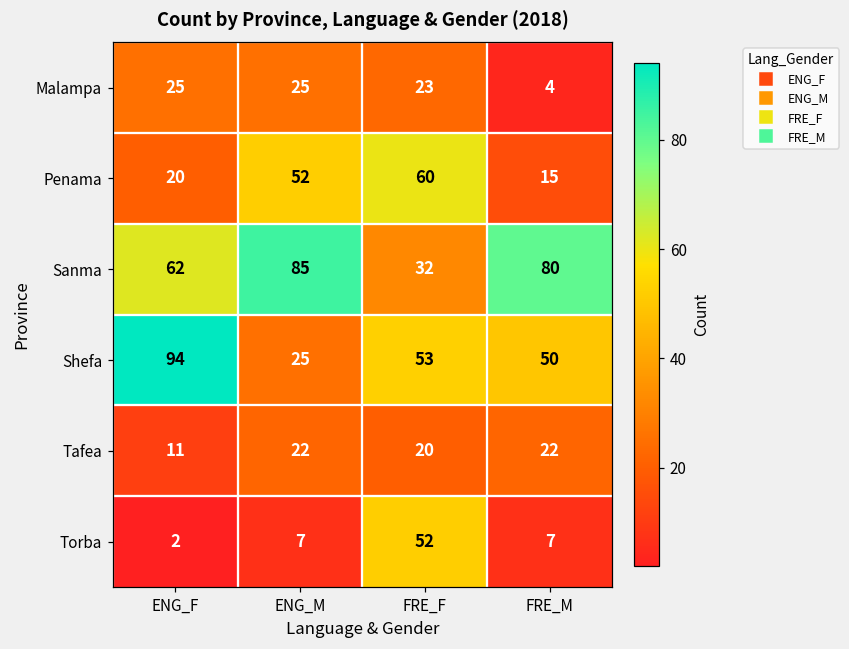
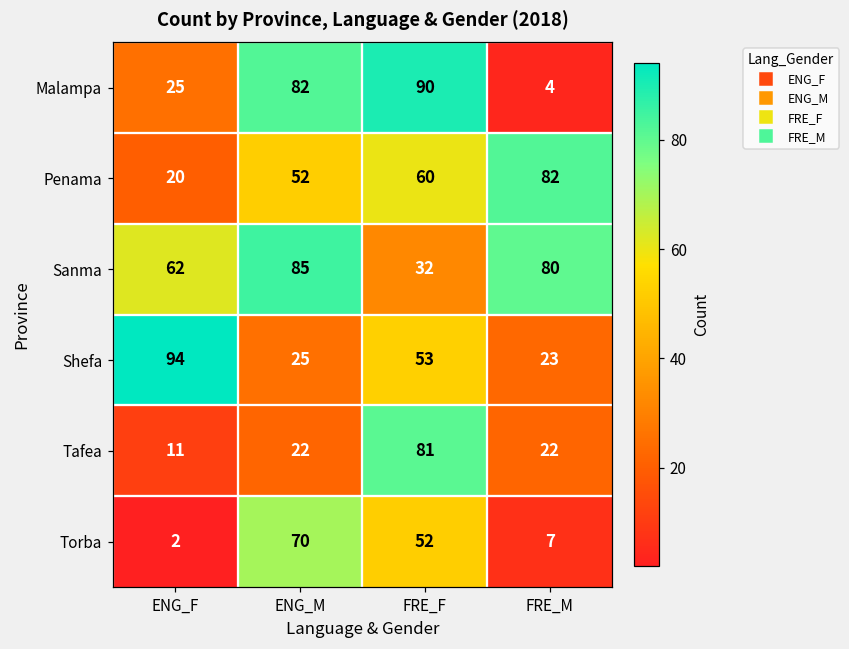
  {
    "Malampa": {
      "ENG_F": 25,
-     "ENG_M": 25,
-     "FRE_F": 23,
+     "ENG_M": 82,
+     "FRE_F": 90,
      "FRE_M": 4
    },
    "Penama": {
      "ENG_F": 20,
      "ENG_M": 52,
      "FRE_F": 60,
-     "FRE_M": 15
+     "FRE_M": 82
    },
    "Sanma": {
      "ENG_F": 62,
      "ENG_M": 85,
      "FRE_F": 32,
      "FRE_M": 80
    },
    "Shefa": {
      "ENG_F": 94,
      "ENG_M": 25,
      "FRE_F": 53,
-     "FRE_M": 50
+     "FRE_M": 23
    },
    "Tafea": {
      "ENG_F": 11,
      "ENG_M": 22,
-     "FRE_F": 20,
+     "FRE_F": 81,
      "FRE_M": 22
    },
    "Torba": {
      "ENG_F": 2,
-     "ENG_M": 7,
+     "ENG_M": 70,
      "FRE_F": 52,
      "FRE_M": 7
    }
  }
